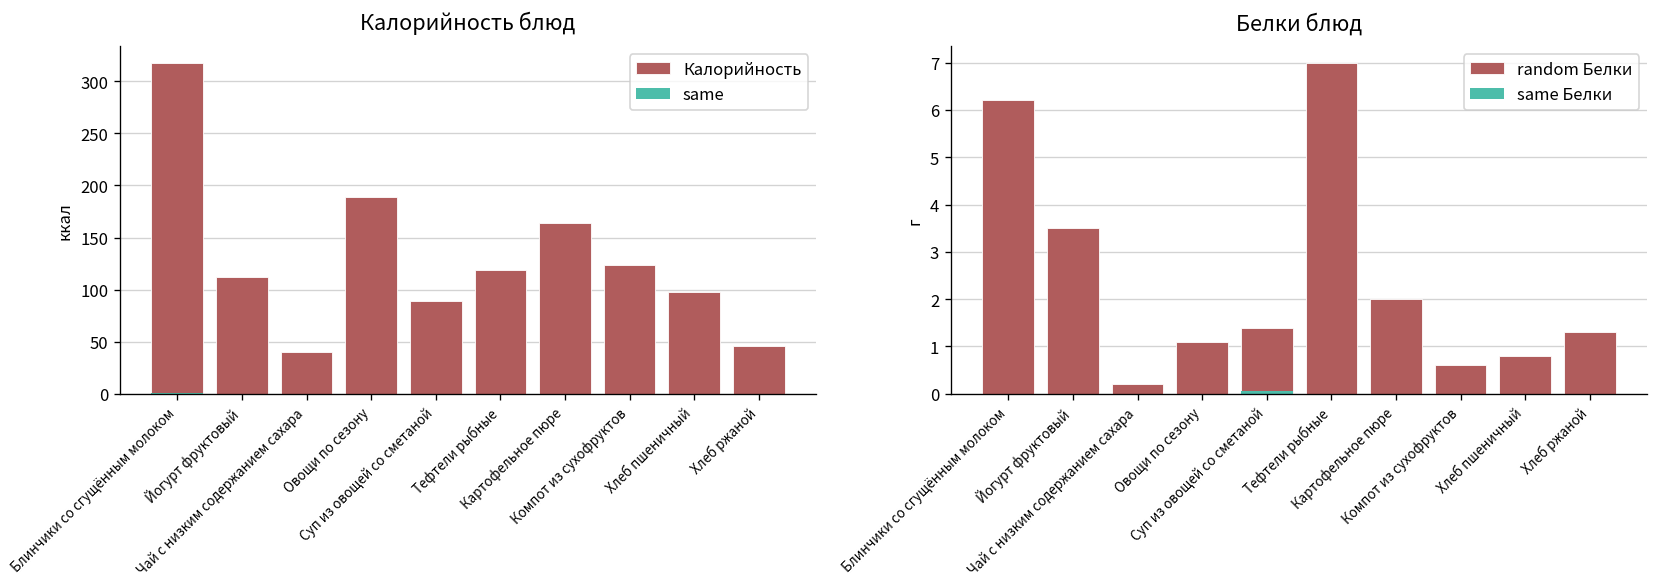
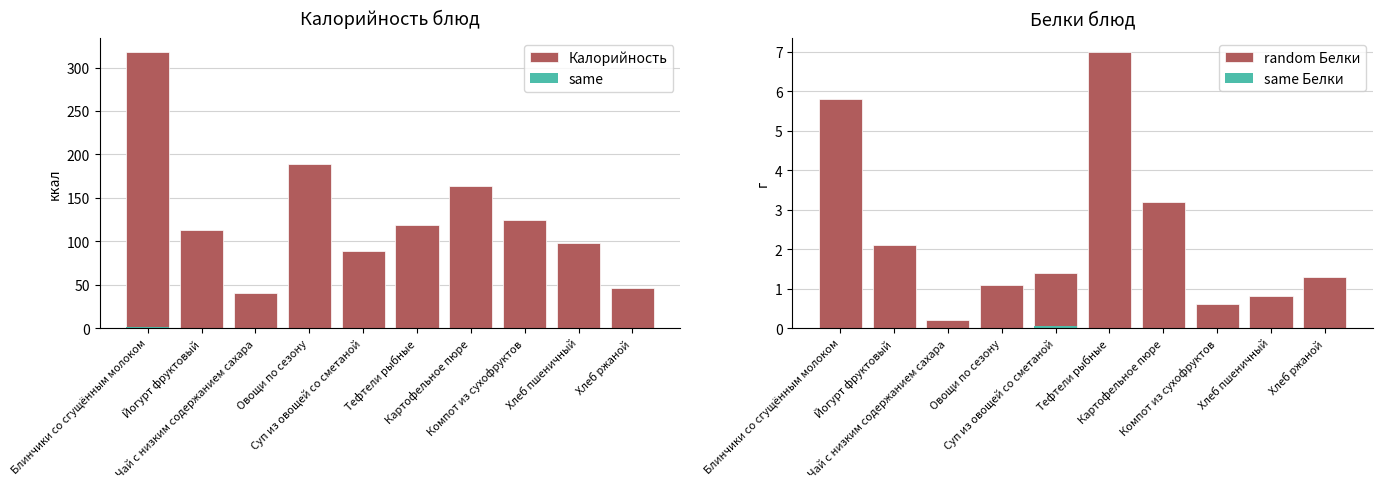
  {
    "Калорийность блюд": {
      "Калорийность": {
        "Блинчики со сгущённым молоком": 320,
        "Йогурт фруктовый": 110,
        "Чай с низким содержанием сахара": 40,
        "Овощи по сезону": 190,
        "Суп из овощей со сметаной": 90,
        "Тефтели рыбные": 120,
        "Картофельное пюре": 160,
        "Компот из сухофруктов": 120,
        "Хлеб пшеничный": 100,
        "Хлеб ржаной": 50
      }
    },
    "Белки блюд": {
      "random Белки": {
-       "Блинчики со сгущённым молоком": 6.2,
-       "Йогурт фруктовый": 3.5,
+       "Блинчики со сгущённым молоком": 5.8,
+       "Йогурт фруктовый": 2.1,
        "Чай с низким содержанием сахара": 0.2,
        "Овощи по сезону": 1.1,
        "Суп из овощей со сметаной": 1.4,
        "Тефтели рыбные": 7.0,
-       "Картофельное пюре": 2.0,
+       "Картофельное пюре": 3.2,
        "Компот из сухофруктов": 0.6,
        "Хлеб пшеничный": 0.8,
        "Хлеб ржаной": 1.3
      }
    }
  }
